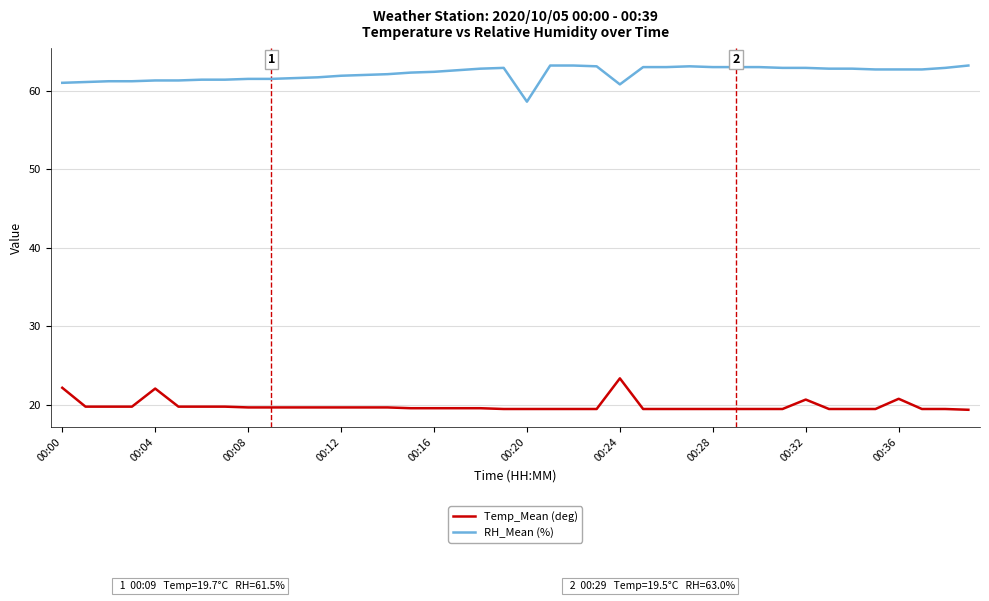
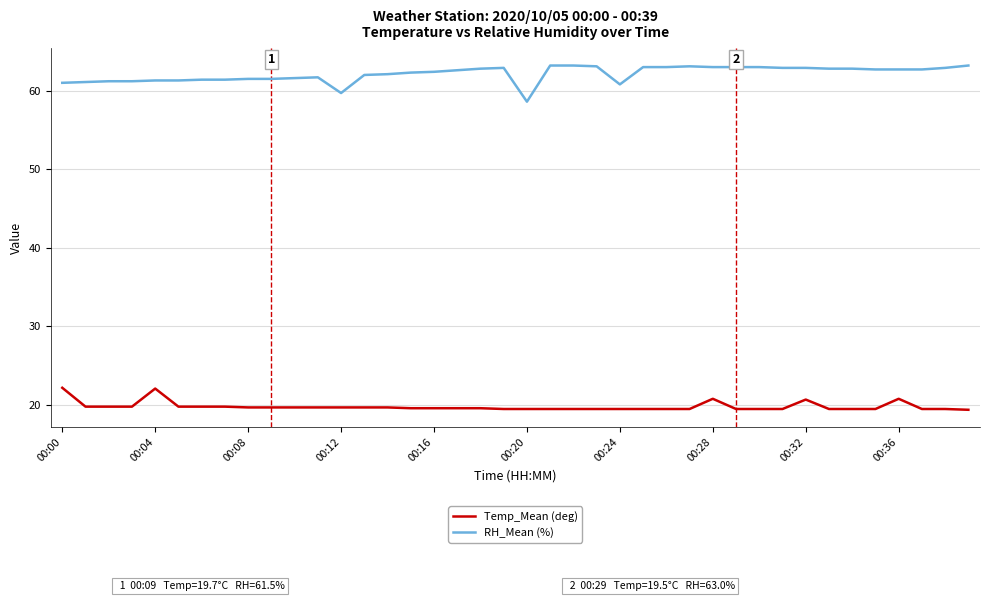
  {
    "Temp_Mean (deg)": {
      "00:00": 22,
      "00:04": 22,
      "00:08": 20,
      "00:12": 20,
      "00:16": 20,
      "00:20": 20,
-     "00:24": 23,
-     "00:28": 20,
+     "00:24": 20,
+     "00:28": 21,
      "00:32": 21,
      "00:36": 21
    },
    "RH_Mean (%)": {
      "00:00": 61,
      "00:04": 61,
      "00:08": 62,
-     "00:12": 62,
+     "00:12": 60,
      "00:16": 62,
      "00:20": 59,
      "00:24": 61,
      "00:28": 63,
      "00:32": 63,
      "00:36": 63
    }
  }
